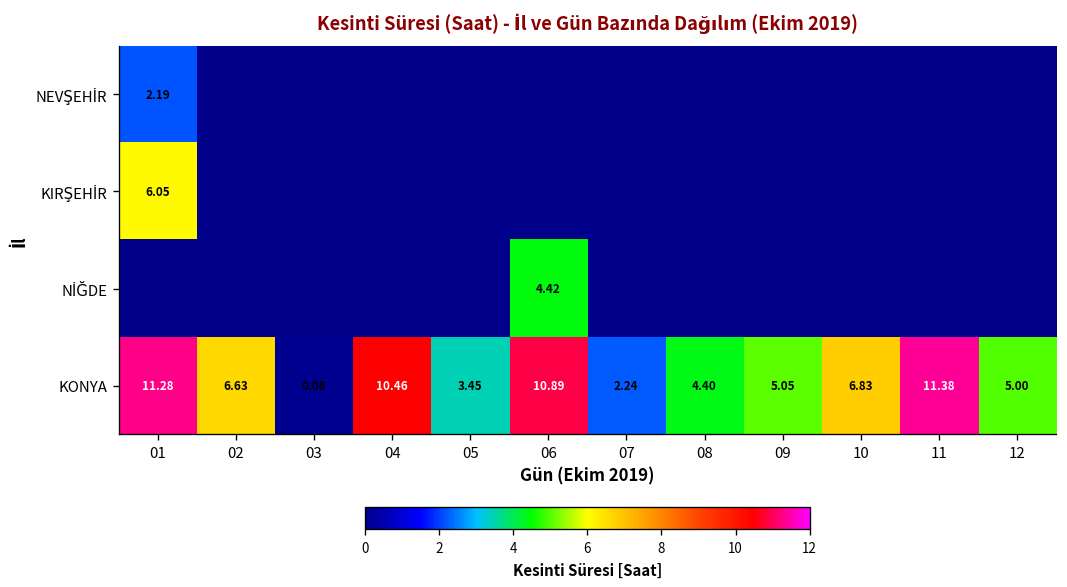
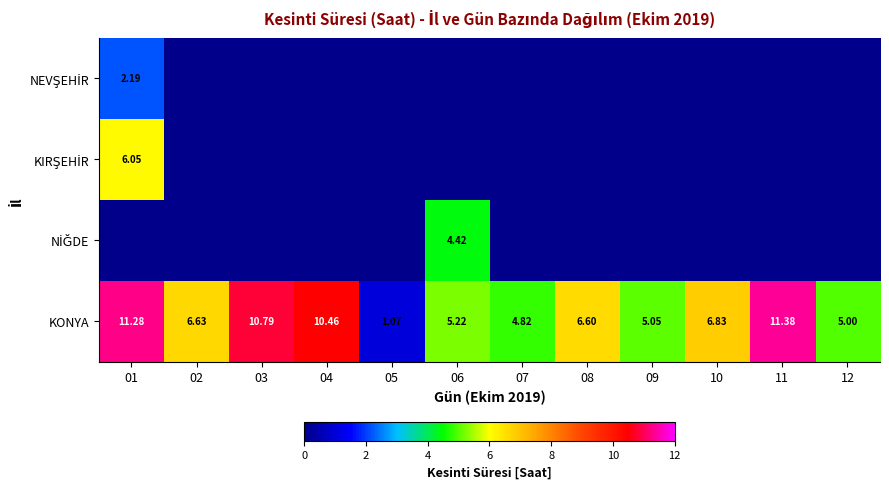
  {
    "NEVŞEHİR": {
      "01": 2.19
    },
    "KIRŞEHİR": {
      "01": 6.05
    },
    "NİĞDE": {
      "06": 4.42
    },
    "KONYA": {
      "01": 11.28,
      "02": 6.63,
-     "03": 0.08,
+     "03": 10.79,
      "04": 10.46,
-     "05": 3.45,
-     "06": 10.89,
-     "07": 2.24,
-     "08": 4.40,
+     "05": 1.07,
+     "06": 5.22,
+     "07": 4.82,
+     "08": 6.60,
      "09": 5.05,
      "10": 6.83,
      "11": 11.38,
      "12": 5.00
    }
  }
